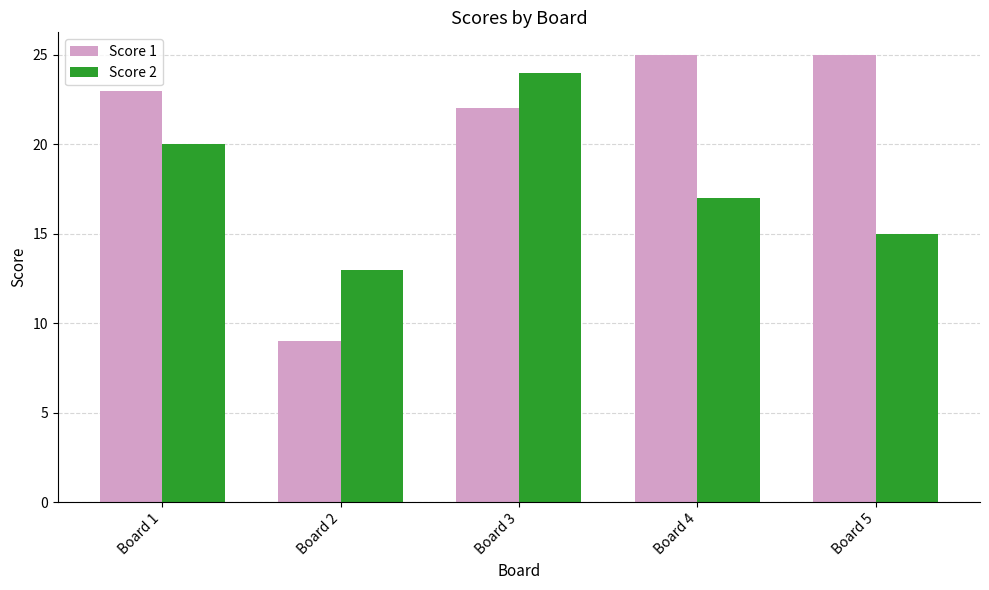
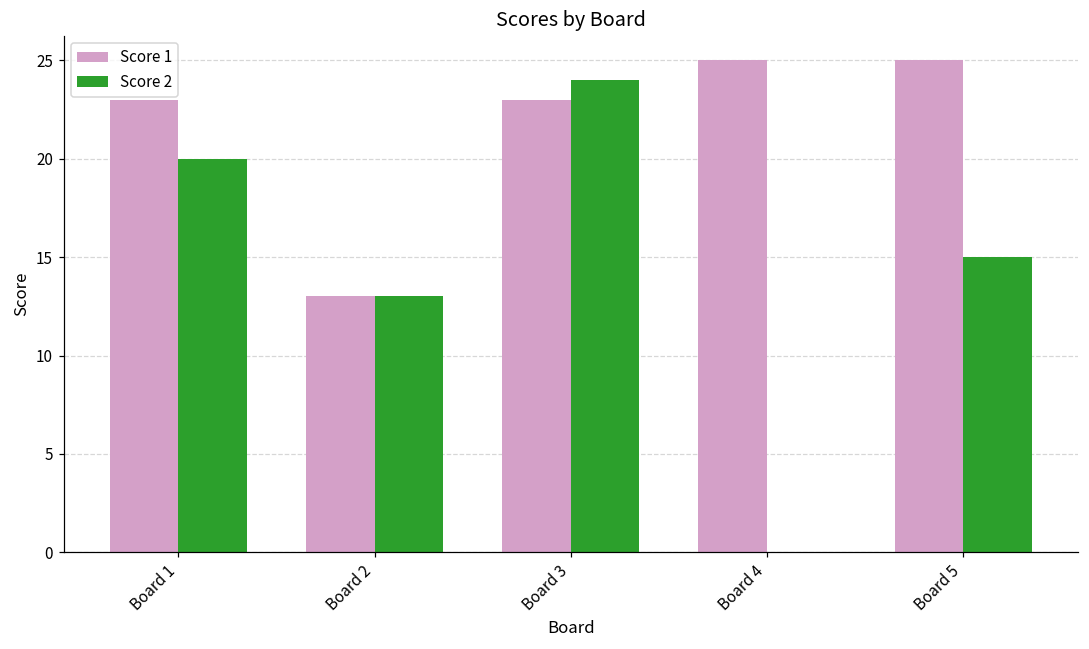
  {
    "Score 1": {
      "Board 1": 23,
-     "Board 2": 9,
-     "Board 3": 22,
+     "Board 2": 13,
+     "Board 3": 23,
      "Board 4": 25,
      "Board 5": 25
    },
    "Score 2": {
      "Board 1": 20,
      "Board 2": 13,
      "Board 3": 24,
-     "Board 4": 17,
+     "Board 4": 0,
      "Board 5": 15
    }
  }
